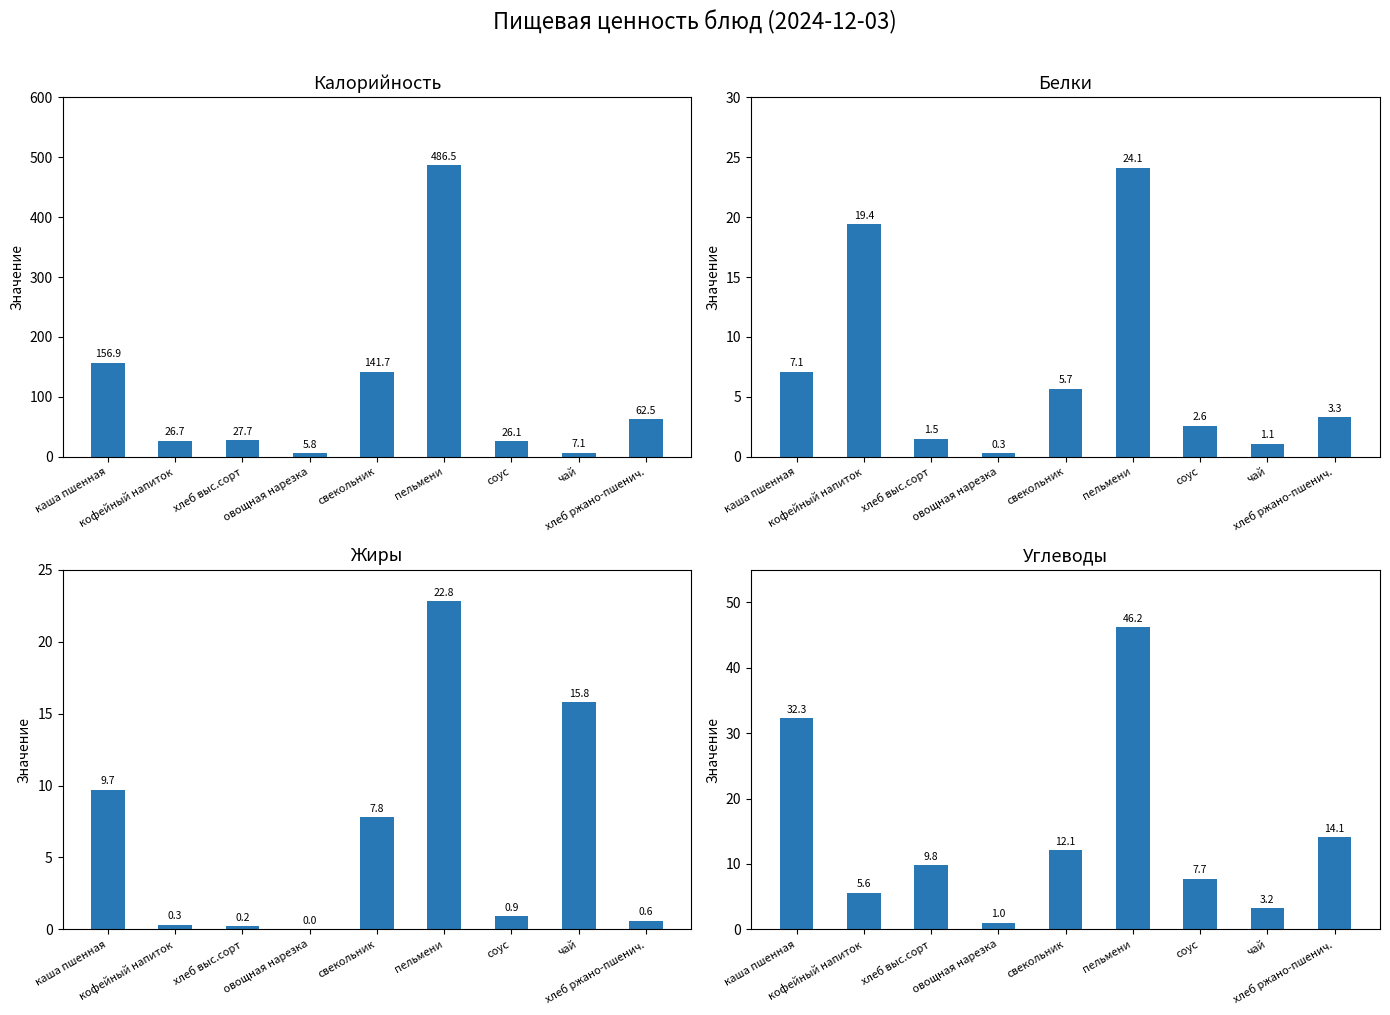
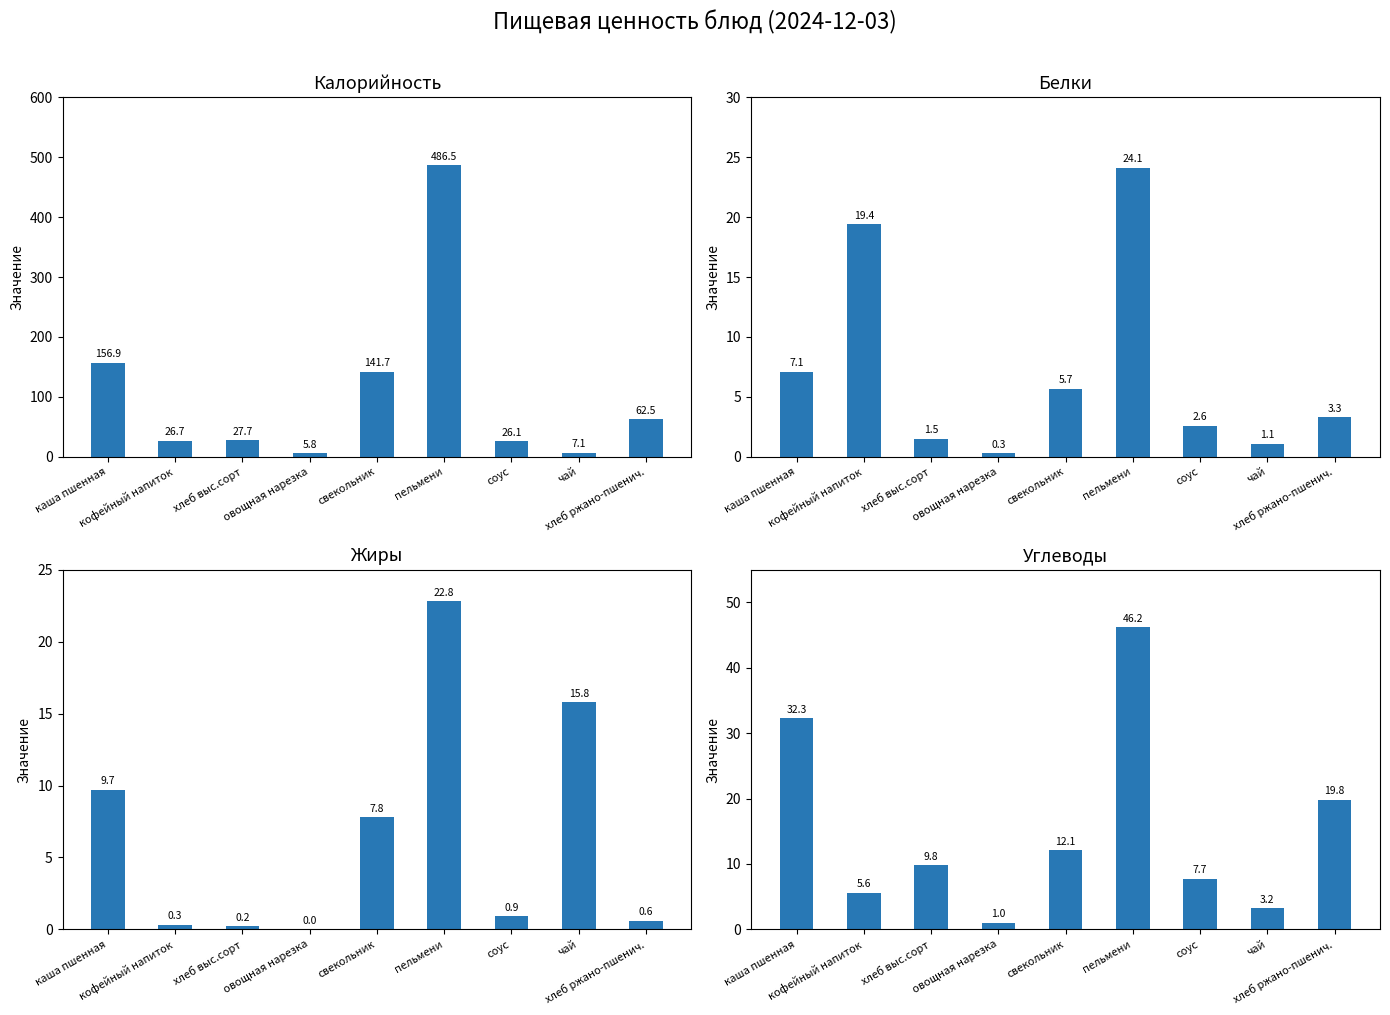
  {
    "Калорийность": {
      "каша пшенная": 156.9,
      "кофейный напиток": 26.7,
      "хлеб выс.сорт": 27.7,
      "овощная нарезка": 5.8,
      "свекольник": 141.7,
      "пельмени": 486.5,
      "соус": 26.1,
      "чай": 7.1,
      "хлеб ржано-пшенич.": 62.5
    },
    "Белки": {
      "каша пшенная": 7.1,
      "кофейный напиток": 19.4,
      "хлеб выс.сорт": 1.5,
      "овощная нарезка": 0.3,
      "свекольник": 5.7,
      "пельмени": 24.1,
      "соус": 2.6,
      "чай": 1.1,
      "хлеб ржано-пшенич.": 3.3
    },
    "Жиры": {
      "каша пшенная": 9.7,
      "кофейный напиток": 0.3,
      "хлеб выс.сорт": 0.2,
      "овощная нарезка": 0.0,
      "свекольник": 7.8,
      "пельмени": 22.8,
      "соус": 0.9,
      "чай": 15.8,
      "хлеб ржано-пшенич.": 0.6
    },
    "Углеводы": {
      "каша пшенная": 32.3,
      "кофейный напиток": 5.6,
      "хлеб выс.сорт": 9.8,
      "овощная нарезка": 1.0,
      "свекольник": 12.1,
      "пельмени": 46.2,
      "соус": 7.7,
      "чай": 3.2,
-     "хлеб ржано-пшенич.": 14.1
+     "хлеб ржано-пшенич.": 19.8
    }
  }
